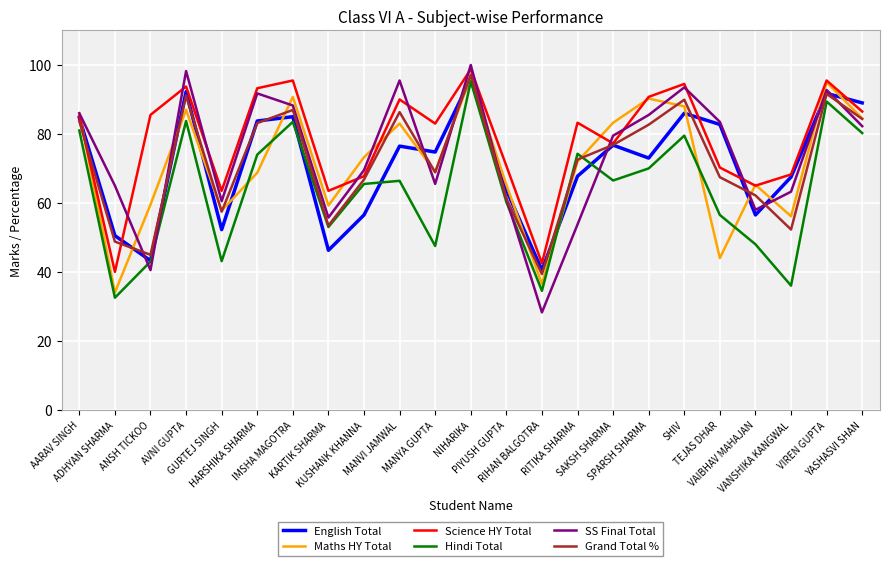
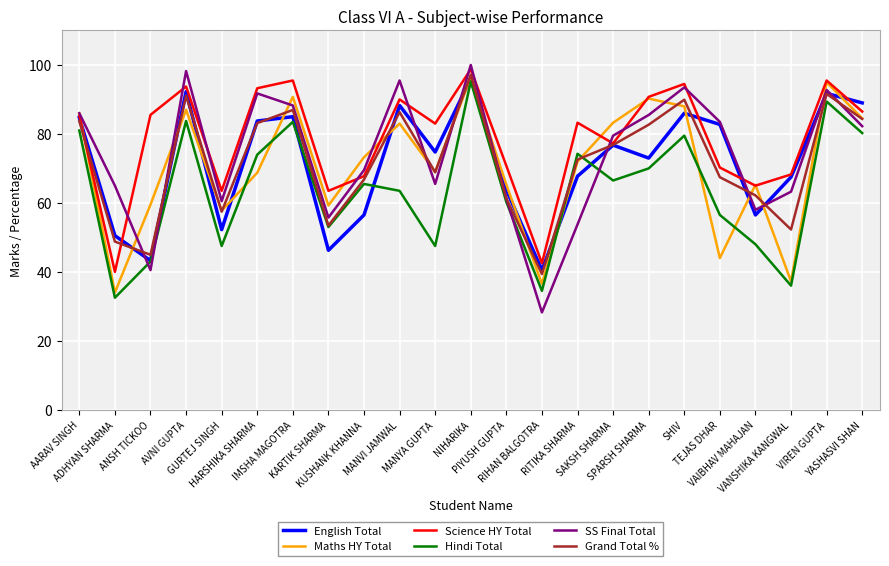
  {
    "English Total": {
      "ADHYAN SHARMA": 51,
      "AVNI GUPTA": 92,
      "GURTEJ SINGH": 52,
      "IMSHA MAGOTRA": 85,
      "KARTIK SHARMA": 46,
      "KUSHANK KHANNA": 57,
-     "MANVI JAMWAL": 76,
+     "MANVI JAMWAL": 88,
      "MANYA GUPTA": 75,
      "PIYUSH GUPTA": 64,
      "RIHAN BALGOTRA": 41,
      "RITIKA SHARMA": 68,
      "SPARSH SHARMA": 73,
      "SHIV": 86,
      "TEJAS DHAR": 83,
      "VAIBHAV MAHAJAN": 57,
      "VANSHIKA KANGWAL": 68,
      "YASHASVI SHAN": 89
    },
    "Maths HY Total": {
      "ADHYAN SHARMA": 34,
      "ANSH TICKOO": 60,
      "AVNI GUPTA": 87,
      "HARSHIKA SHARMA": 69,
      "IMSHA MAGOTRA": 91,
      "KARTIK SHARMA": 59,
      "KUSHANK KHANNA": 73,
      "MANVI JAMWAL": 83,
      "PIYUSH GUPTA": 65,
      "RIHAN BALGOTRA": 37,
      "SAKSH SHARMA": 83,
      "SHIV": 88,
      "TEJAS DHAR": 44,
-     "VANSHIKA KANGWAL": 56
+     "VANSHIKA KANGWAL": 37
    },
    "Science HY Total": {
      "ADHYAN SHARMA": 40,
      "ANSH TICKOO": 86,
      "AVNI GUPTA": 94,
      "GURTEJ SINGH": 64,
      "HARSHIKA SHARMA": 93,
      "IMSHA MAGOTRA": 96,
      "KARTIK SHARMA": 64,
      "KUSHANK KHANNA": 68,
      "MANVI JAMWAL": 90,
      "MANYA GUPTA": 83,
      "NIHARIKA": 99,
      "PIYUSH GUPTA": 71,
      "RIHAN BALGOTRA": 43,
      "RITIKA SHARMA": 83,
      "SHIV": 95,
      "TEJAS DHAR": 70,
      "VANSHIKA KANGWAL": 68,
      "YASHASVI SHAN": 87
    },
    "Hindi Total": {
      "AARAV SINGH": 81,
      "ADHYAN SHARMA": 33,
      "AVNI GUPTA": 84,
-     "GURTEJ SINGH": 43,
+     "GURTEJ SINGH": 48,
      "HARSHIKA SHARMA": 74,
      "IMSHA MAGOTRA": 84,
      "KUSHANK KHANNA": 66,
-     "MANVI JAMWAL": 66,
+     "MANVI JAMWAL": 64,
      "MANYA GUPTA": 48,
      "NIHARIKA": 95,
      "PIYUSH GUPTA": 60,
      "RIHAN BALGOTRA": 35,
      "RITIKA SHARMA": 74,
      "SAKSH SHARMA": 67,
      "SPARSH SHARMA": 70,
      "SHIV": 80,
      "TEJAS DHAR": 57,
      "VAIBHAV MAHAJAN": 48,
      "VANSHIKA KANGWAL": 36,
      "VIREN GUPTA": 89,
      "YASHASVI SHAN": 80
    },
    "SS Final Total": {
      "ADHYAN SHARMA": 65,
      "ANSH TICKOO": 41,
      "AVNI GUPTA": 98,
      "GURTEJ SINGH": 61,
      "HARSHIKA SHARMA": 92,
      "IMSHA MAGOTRA": 88,
      "KARTIK SHARMA": 56,
      "KUSHANK KHANNA": 70,
      "MANVI JAMWAL": 96,
      "MANYA GUPTA": 66,
      "NIHARIKA": 100,
      "RIHAN BALGOTRA": 28,
      "RITIKA SHARMA": 54,
      "SAKSH SHARMA": 80,
      "SPARSH SHARMA": 86,
      "SHIV": 94,
      "TEJAS DHAR": 84,
      "VAIBHAV MAHAJAN": 58,
      "VANSHIKA KANGWAL": 63,
      "VIREN GUPTA": 93,
      "YASHASVI SHAN": 82
    },
    "Grand Total %": {
      "AARAV SINGH": 84,
      "ADHYAN SHARMA": 49,
      "ANSH TICKOO": 45,
      "AVNI GUPTA": 91,
      "IMSHA MAGOTRA": 87,
      "KUSHANK KHANNA": 67,
      "MANVI JAMWAL": 86,
      "RIHAN BALGOTRA": 39,
      "SPARSH SHARMA": 83,
      "SHIV": 90,
      "TEJAS DHAR": 67,
      "VAIBHAV MAHAJAN": 62,
      "VANSHIKA KANGWAL": 52
    }
  }
